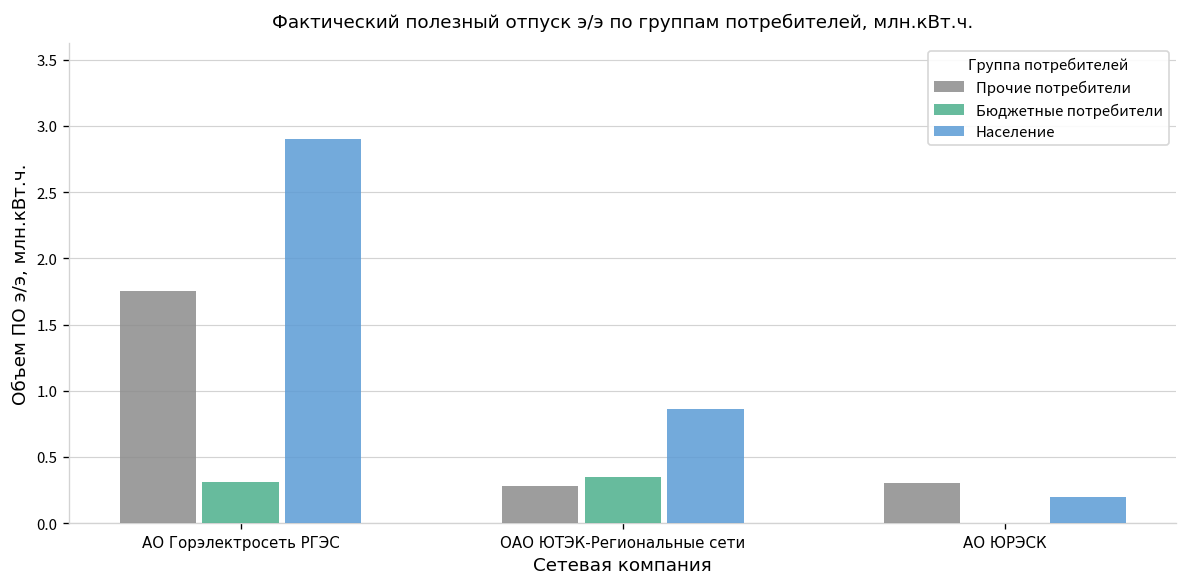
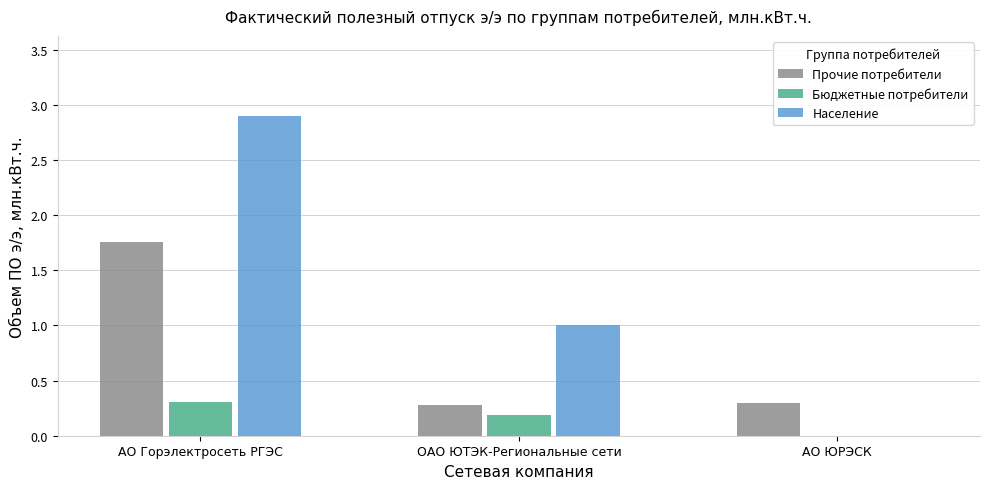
  {
    "Прочие потребители": {
      "АО Горэлектросеть РГЭС": 1.76,
      "ОАО ЮТЭК-Региональные сети": 0.28,
      "АО ЮРЭСК": 0.30
    },
    "Бюджетные потребители": {
      "АО Горэлектросеть РГЭС": 0.31,
-     "ОАО ЮТЭК-Региональные сети": 0.35,
+     "ОАО ЮТЭК-Региональные сети": 0.18,
      "АО ЮРЭСК": 0.00
    },
    "Население": {
      "АО Горэлектросеть РГЭС": 2.90,
-     "ОАО ЮТЭК-Региональные сети": 0.86,
-     "АО ЮРЭСК": 0.2
+     "ОАО ЮТЭК-Региональные сети": 1.01,
+     "АО ЮРЭСК": 0.0
    }
  }
